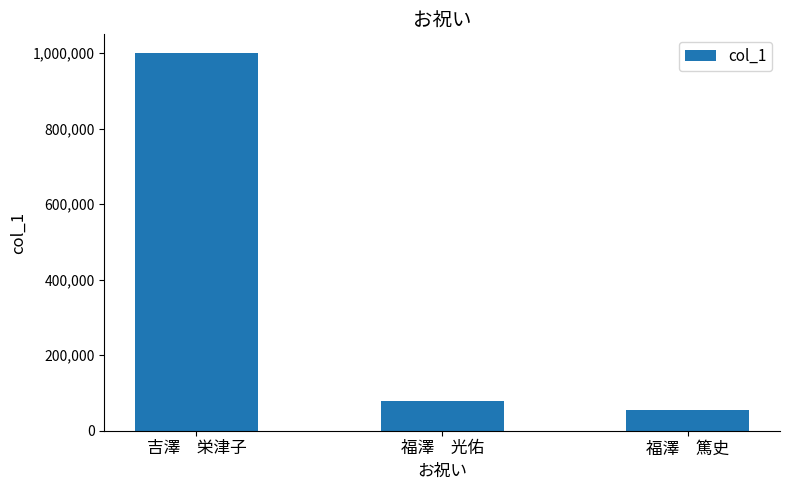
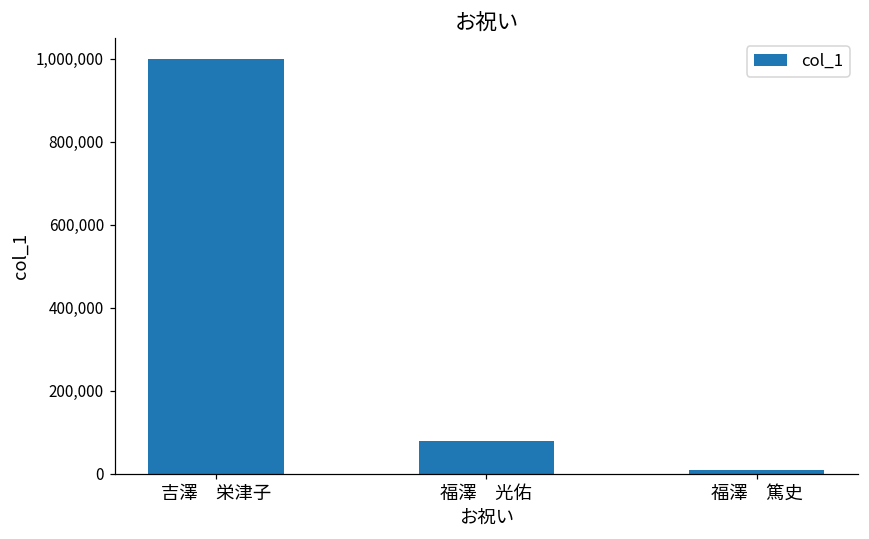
  {
    "吉澤 栄津子": "1,000,000",
    "福澤 光佑": "80,000",
-   "福澤 篤史": "50,000"
+   "福澤 篤史": "10,000"
  }
